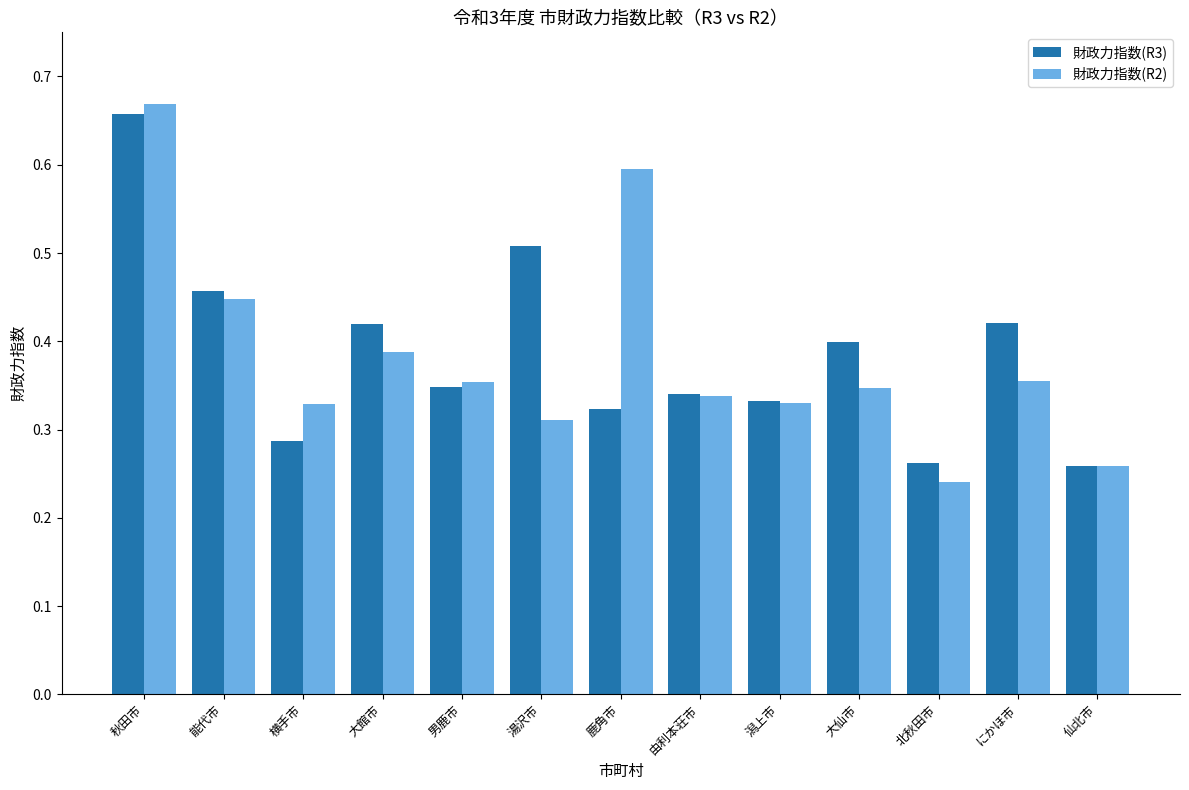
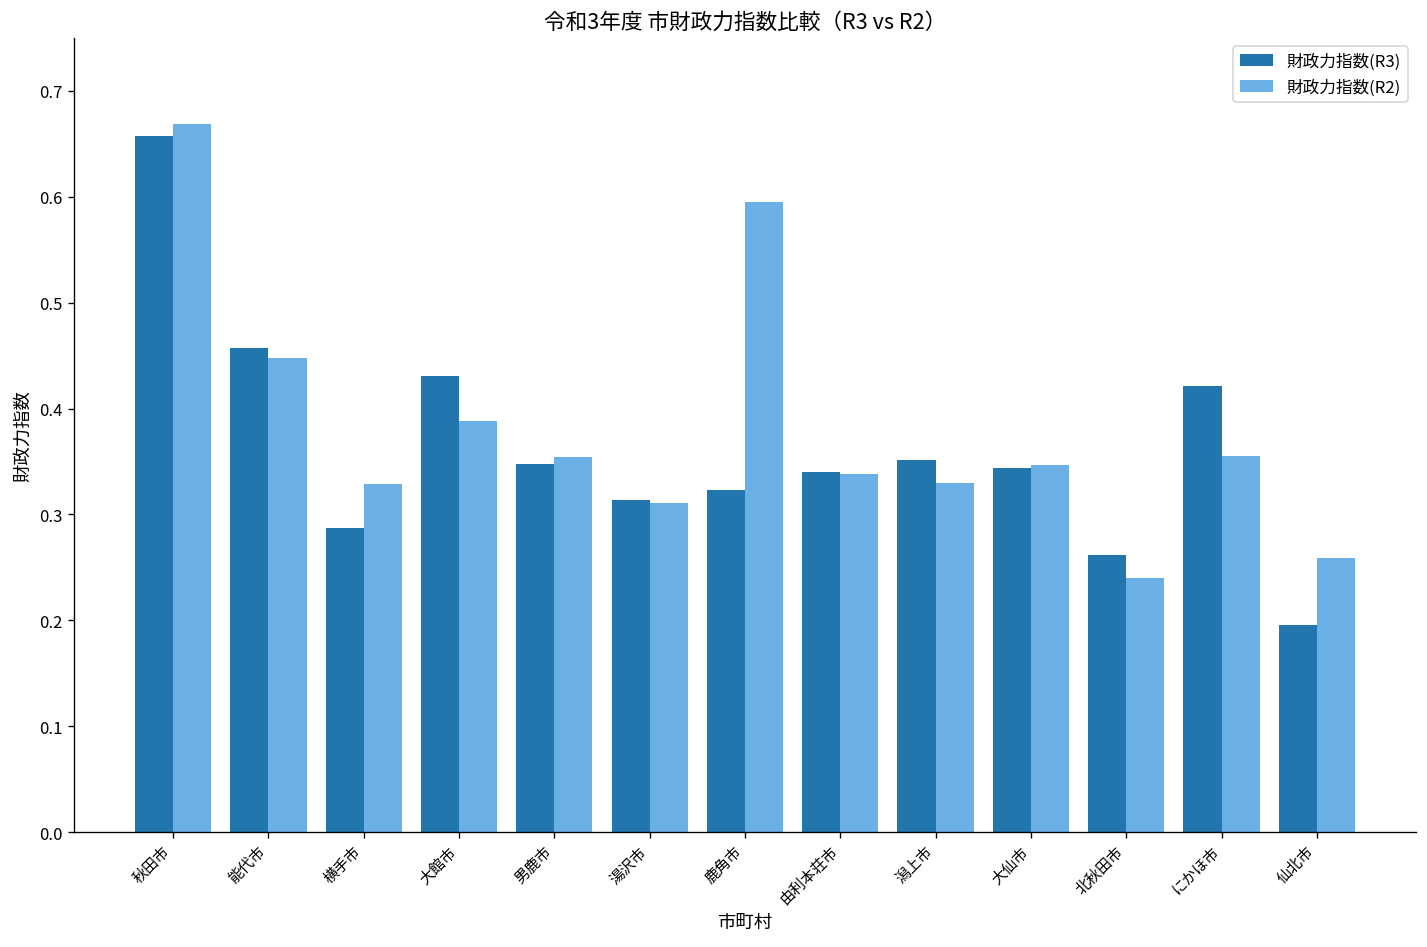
  {
    "財政力指数(R3)": {
      "秋田市": 0.66,
      "能代市": 0.46,
      "横手市": 0.29,
-     "大館市": 0.42,
+     "大館市": 0.43,
      "男鹿市": 0.35,
-     "湯沢市": 0.51,
+     "湯沢市": 0.31,
      "鹿角市": 0.32,
      "由利本荘市": 0.34,
-     "潟上市": 0.33,
-     "大仙市": 0.40,
+     "潟上市": 0.35,
+     "大仙市": 0.34,
      "北秋田市": 0.26,
      "にかほ市": 0.42,
-     "仙北市": 0.26
+     "仙北市": 0.20
    },
    "財政力指数(R2)": {
      "秋田市": 0.67,
      "能代市": 0.45,
      "横手市": 0.33,
      "大館市": 0.39,
      "男鹿市": 0.35,
      "湯沢市": 0.31,
      "鹿角市": 0.60,
      "由利本荘市": 0.34,
      "潟上市": 0.33,
      "大仙市": 0.35,
      "北秋田市": 0.24,
      "にかほ市": 0.36,
      "仙北市": 0.26
    }
  }
